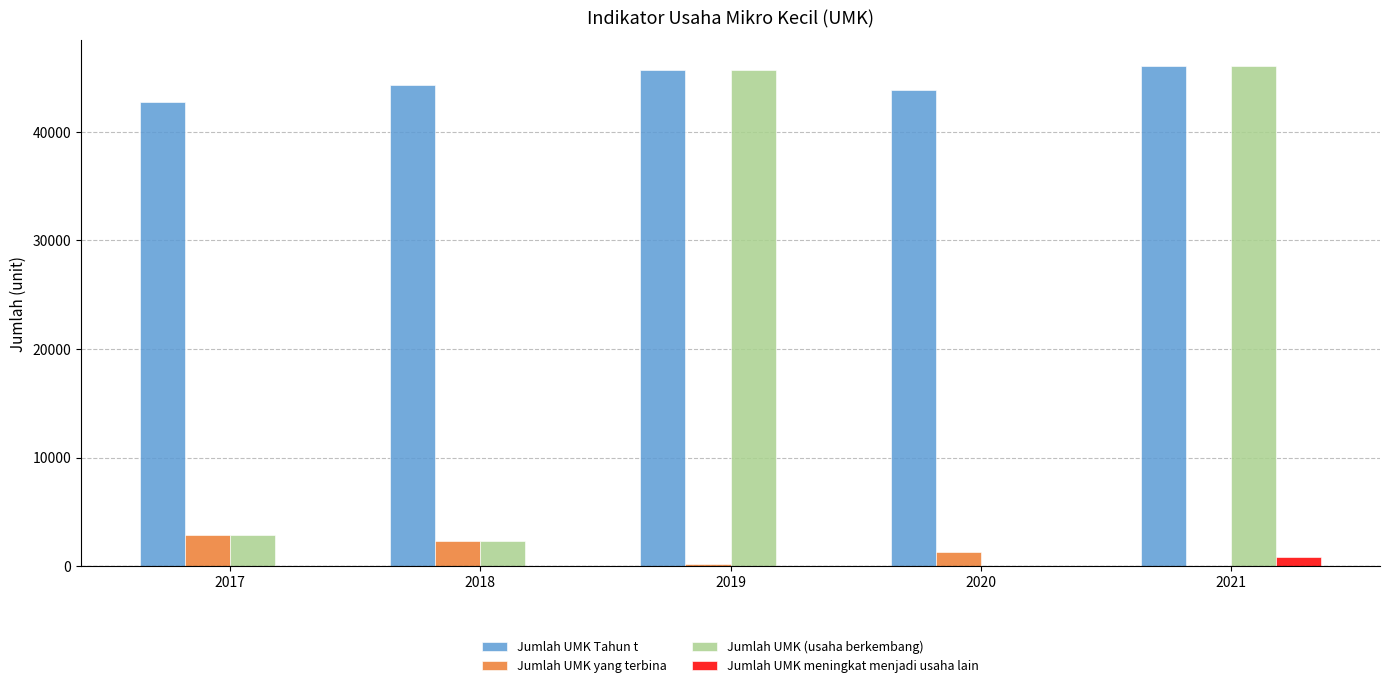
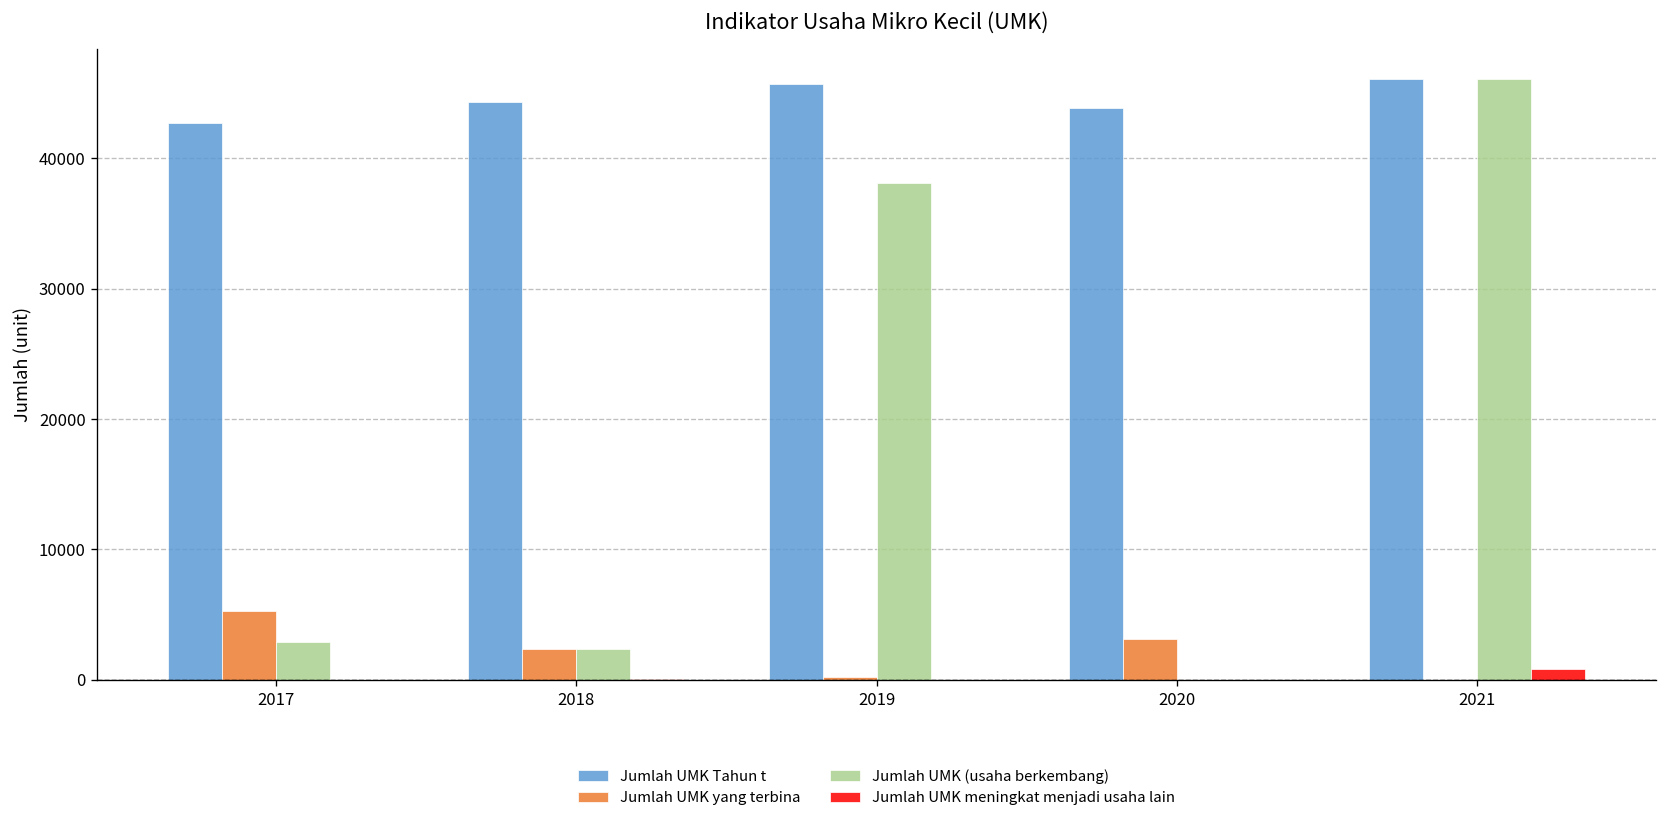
  {
    "Jumlah UMK Tahun t": {
      "2017": 42700,
      "2018": 44300,
      "2019": 45700,
      "2020": 43900,
      "2021": 46100
    },
    "Jumlah UMK yang terbina": {
-     "2017": 2900,
+     "2017": 5300,
      "2018": 2400,
      "2019": 200,
-     "2020": 1300,
+     "2020": 3100,
      "2021": 0
    },
    "Jumlah UMK (usaha berkembang)": {
      "2017": 2900,
      "2018": 2400,
-     "2019": 45700,
+     "2019": 38100,
      "2021": 46100
    },
    "Jumlah UMK meningkat menjadi usaha lain": {
      "2019": 0,
      "2021": 800
    }
  }
